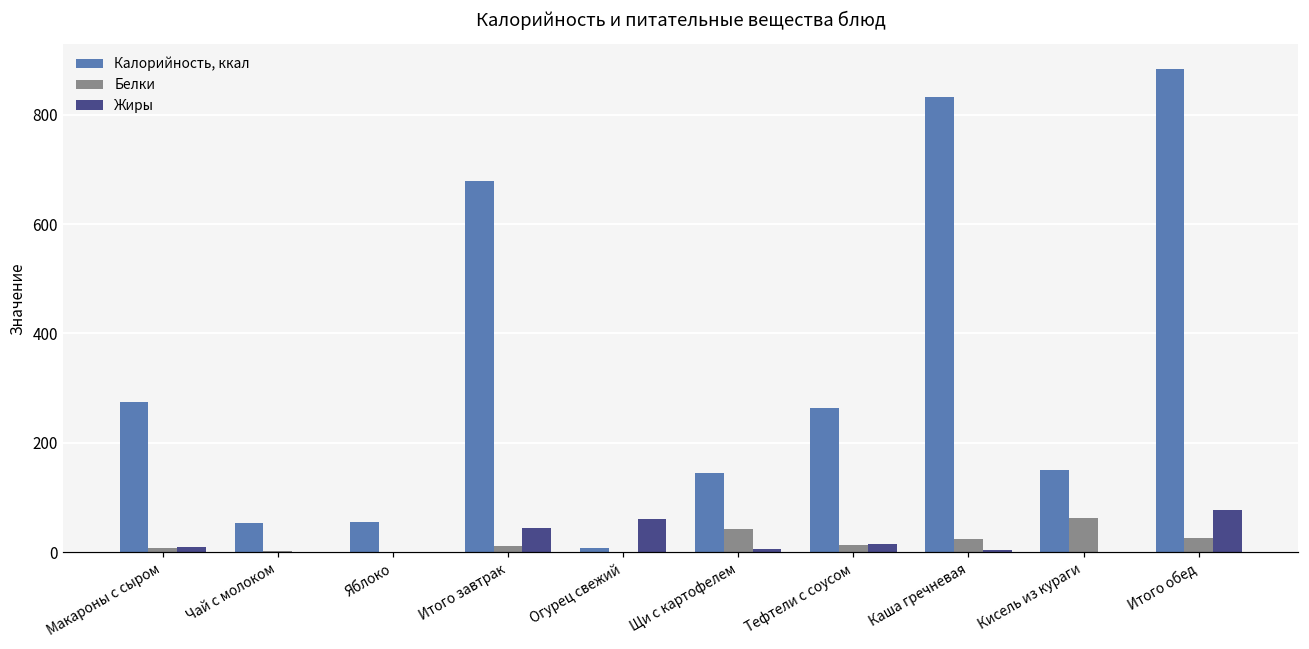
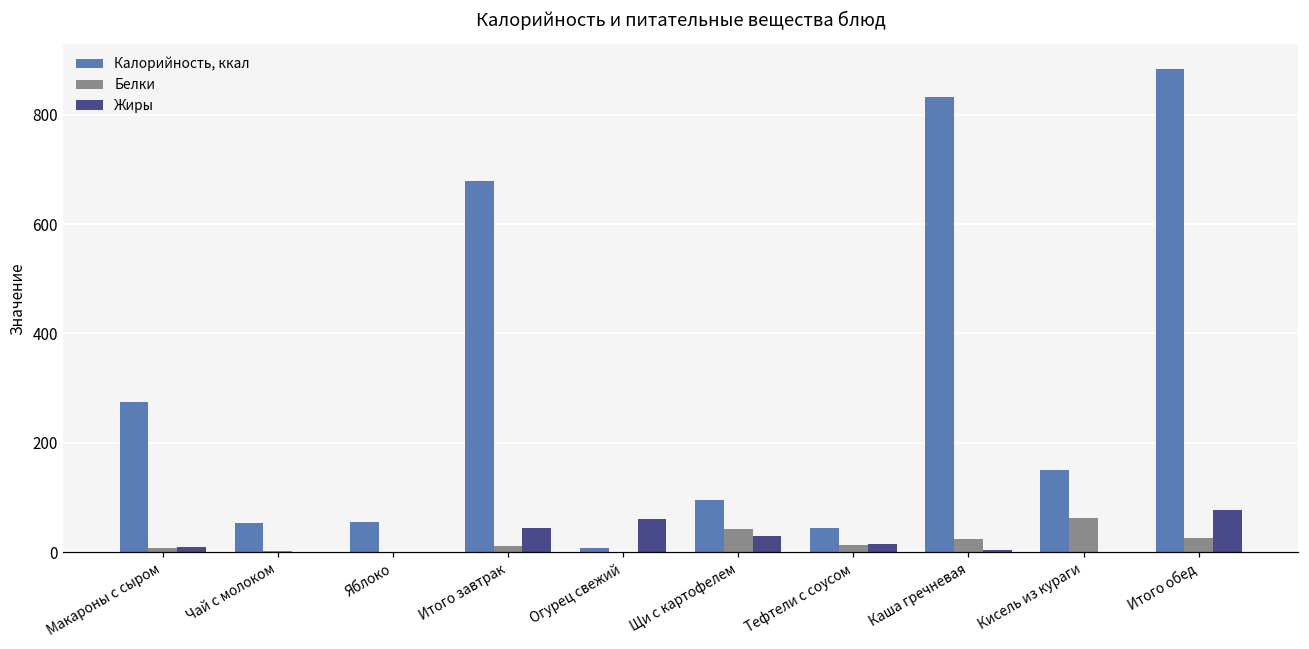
  {
    "Калорийность, ккал": {
      "Макароны с сыром": 270,
      "Чай с молоком": 50,
      "Яблоко": 60,
      "Итого завтрак": 680,
      "Огурец свежий": 10,
-     "Щи с картофелем": 150,
-     "Тефтели с соусом": 260,
+     "Щи с картофелем": 100,
+     "Тефтели с соусом": 40,
      "Каша гречневая": 830,
      "Кисель из кураги": 150,
      "Итого обед": 880
    },
    "Белки": {
      "Макароны с сыром": 10,
      "Итого завтрак": 10,
      "Щи с картофелем": 40,
      "Тефтели с соусом": 10,
      "Каша гречневая": 30,
      "Кисель из кураги": 60,
      "Итого обед": 30
    },
    "Жиры": {
      "Макароны с сыром": 10,
      "Итого завтрак": 40,
      "Огурец свежий": 60,
-     "Щи с картофелем": 10,
+     "Щи с картофелем": 30,
      "Тефтели с соусом": 20,
      "Итого обед": 80
    }
  }
